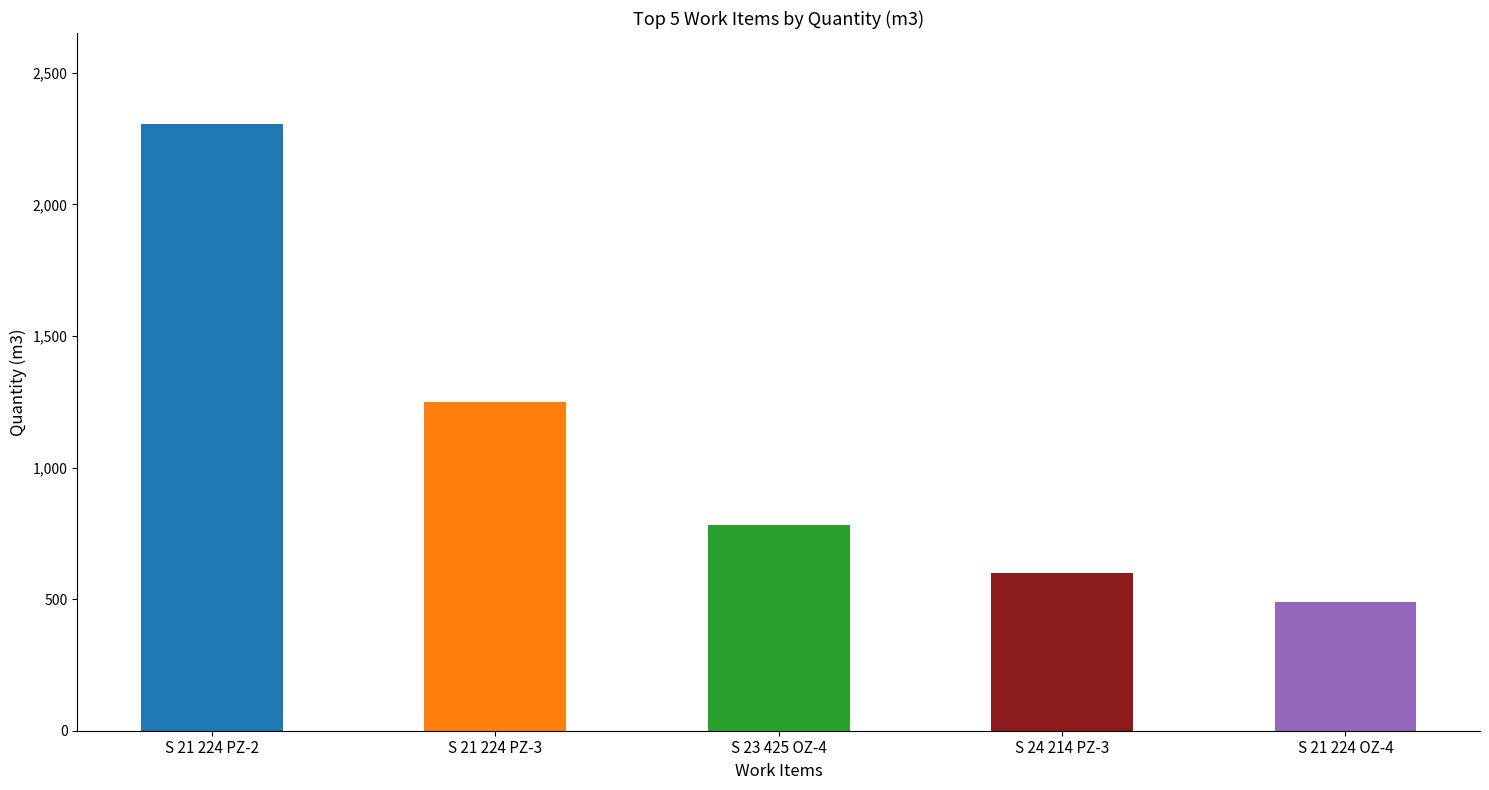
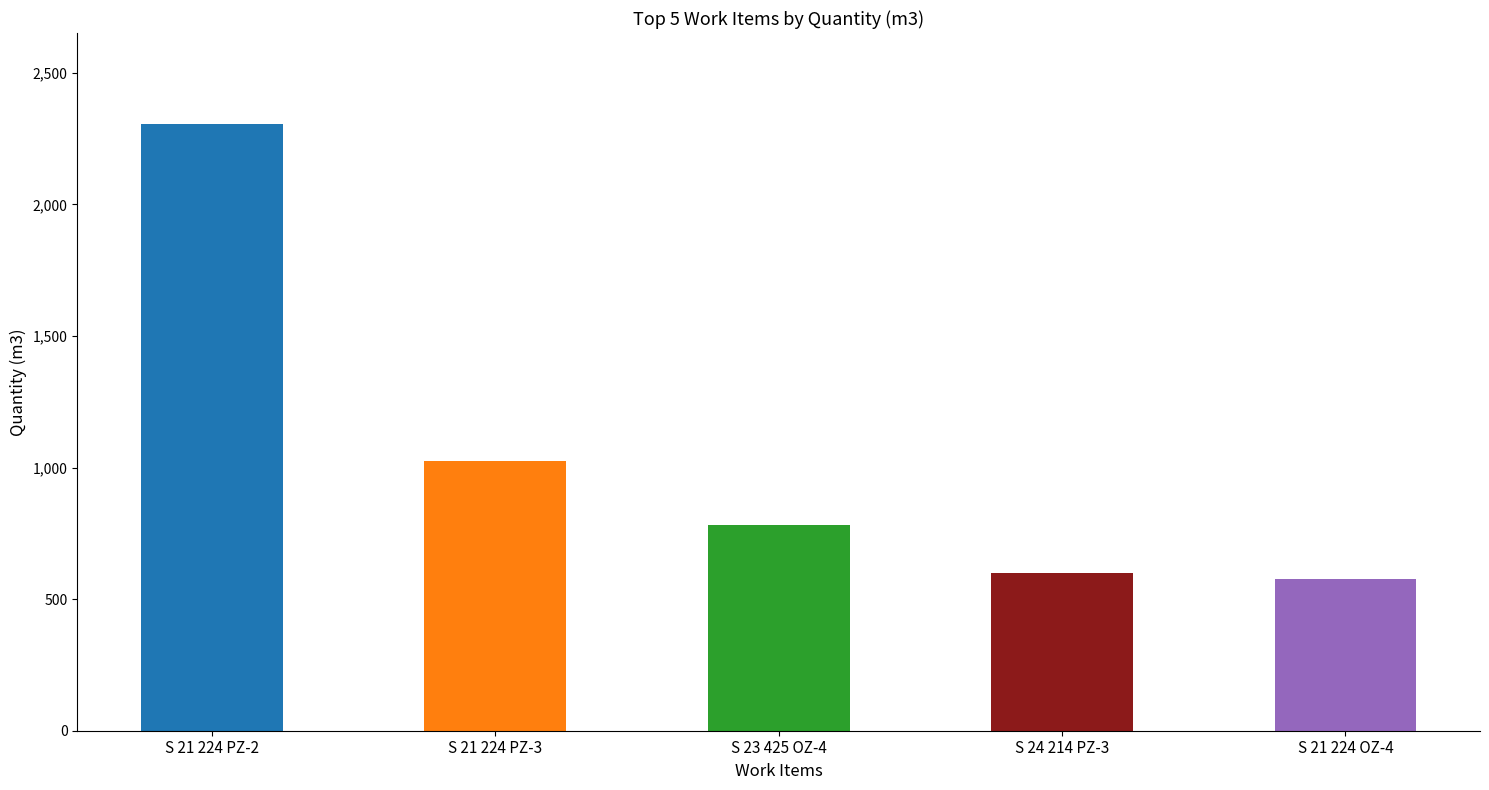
  {
    "S 21 224 PZ-2": "2,310",
-   "S 21 224 PZ-3": "1,250",
+   "S 21 224 PZ-3": "1,020",
    "S 23 425 OZ-4": "780",
    "S 24 214 PZ-3": "600",
-   "S 21 224 OZ-4": "490"
+   "S 21 224 OZ-4": "580"
  }
